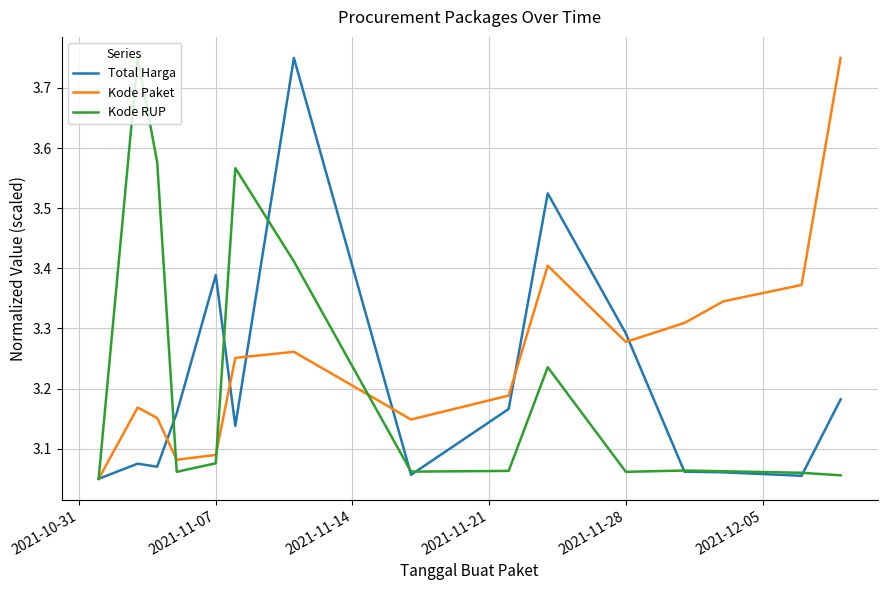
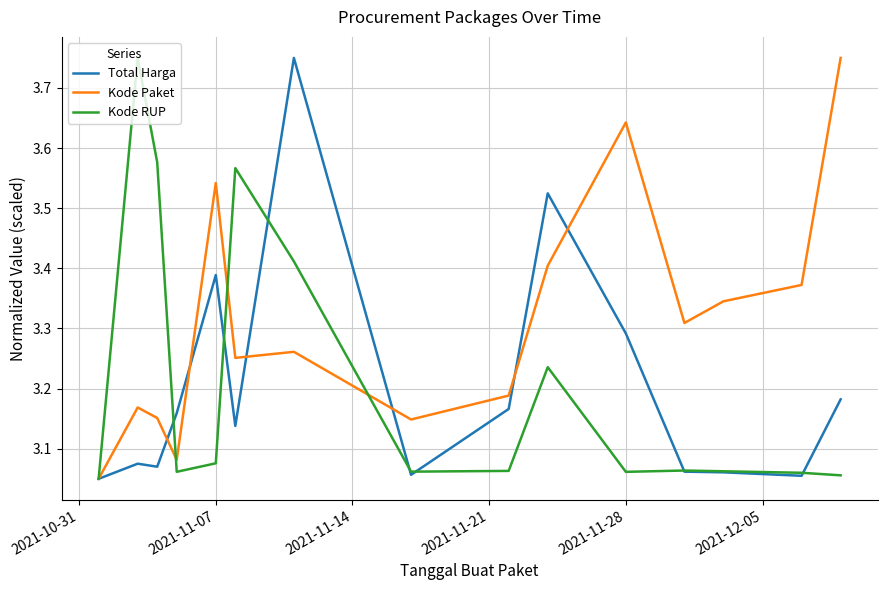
  {
    "Total Harga": {
      "2021-11-07": 3.39,
      "2021-11-28": 3.29
    },
    "Kode Paket": {
-     "2021-11-07": 3.09,
-     "2021-11-28": 3.28
+     "2021-11-07": 3.54,
+     "2021-11-28": 3.64
    },
    "Kode RUP": {
      "2021-11-07": 3.08,
      "2021-11-28": 3.06
    }
  }
